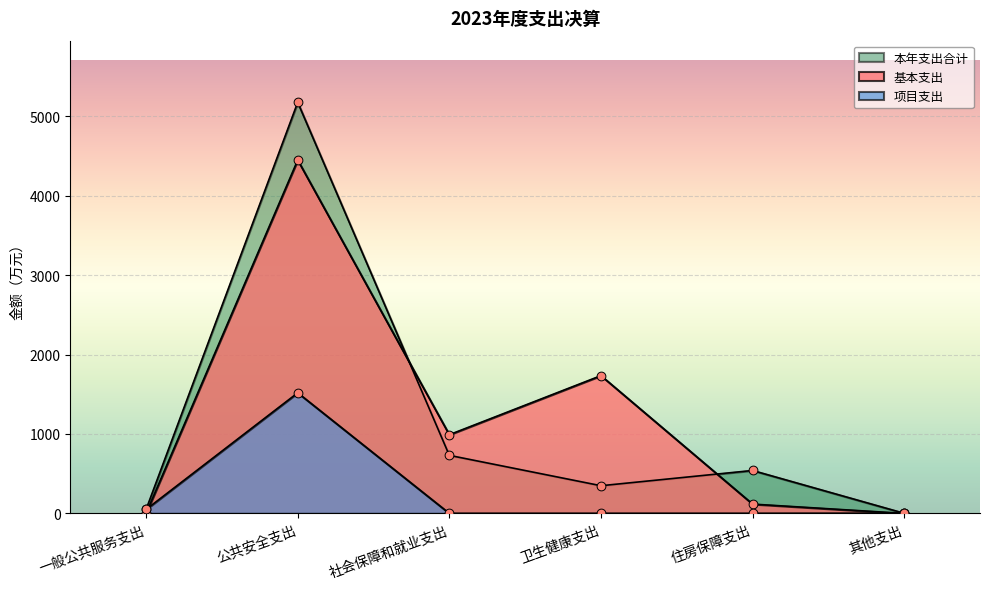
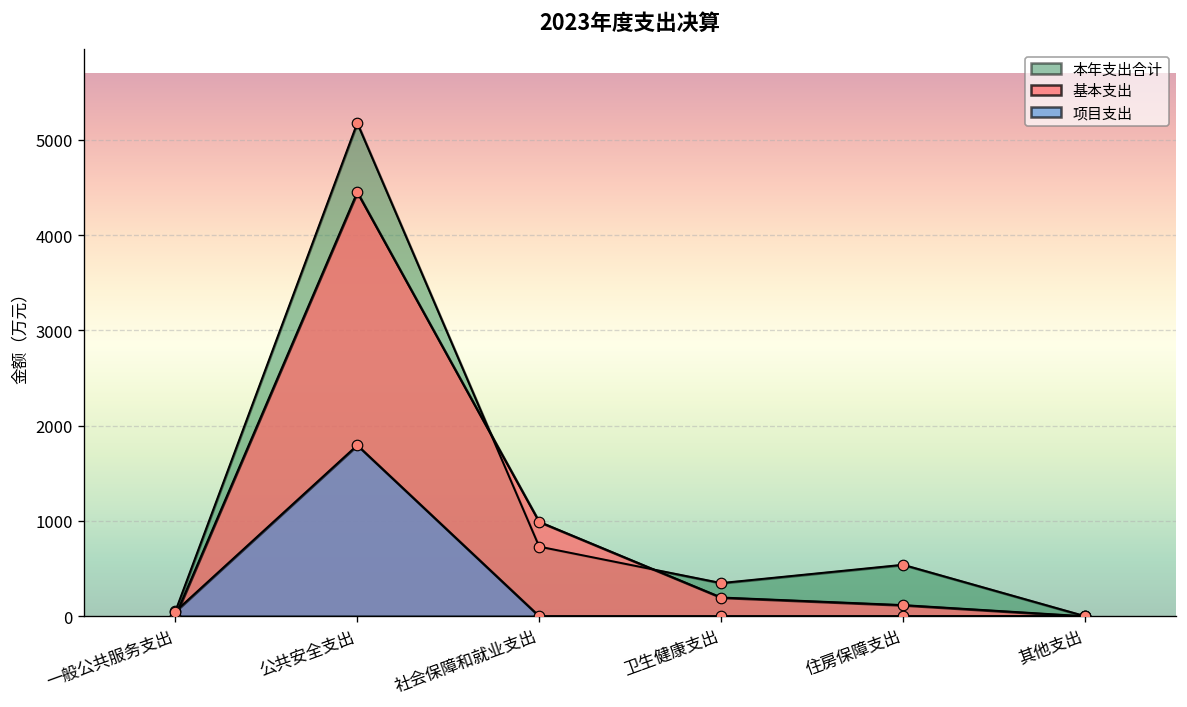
  {
    "本年支出合计": {
      "公共安全支出": 5200,
      "社会保障和就业支出": 700,
      "卫生健康支出": 300,
      "住房保障支出": 500
    },
    "基本支出": {
      "一般公共服务支出": 0,
      "公共安全支出": 4400,
      "社会保障和就业支出": 1000,
-     "卫生健康支出": 1700,
+     "卫生健康支出": 200,
      "住房保障支出": 100
    },
    "项目支出": {
-     "公共安全支出": 1500,
+     "公共安全支出": 1800,
      "社会保障和就业支出": 0,
      "卫生健康支出": 0,
      "住房保障支出": 0
    }
  }
